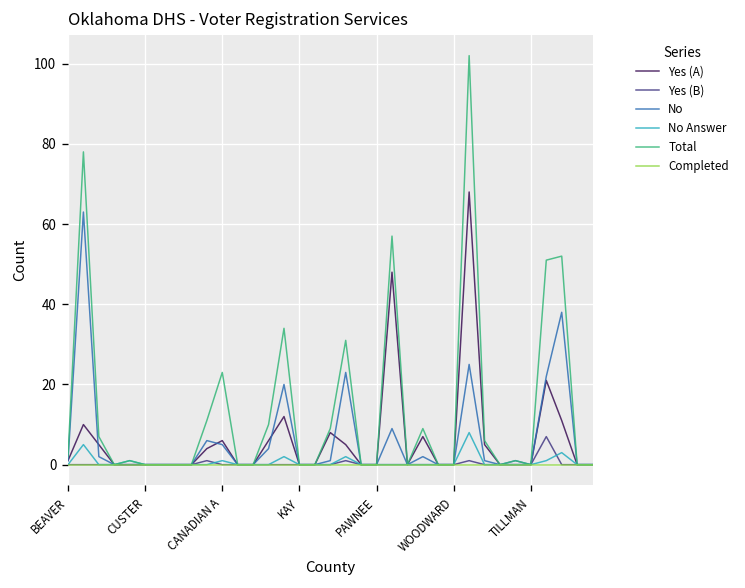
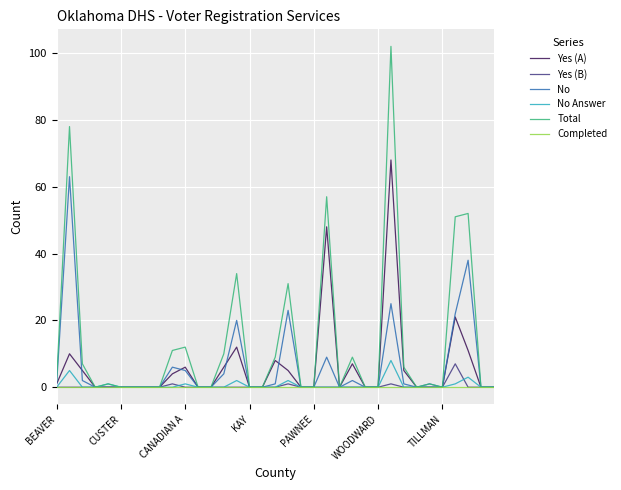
  {
    "Yes (A)": {
      "CANADIAN A": 6
    },
    "No": {
      "CANADIAN A": 5
    },
    "No Answer": {
      "CANADIAN A": 1
    },
    "Total": {
      "BEAVER": 2,
-     "CANADIAN A": 23
+     "CANADIAN A": 12
    }
  }
